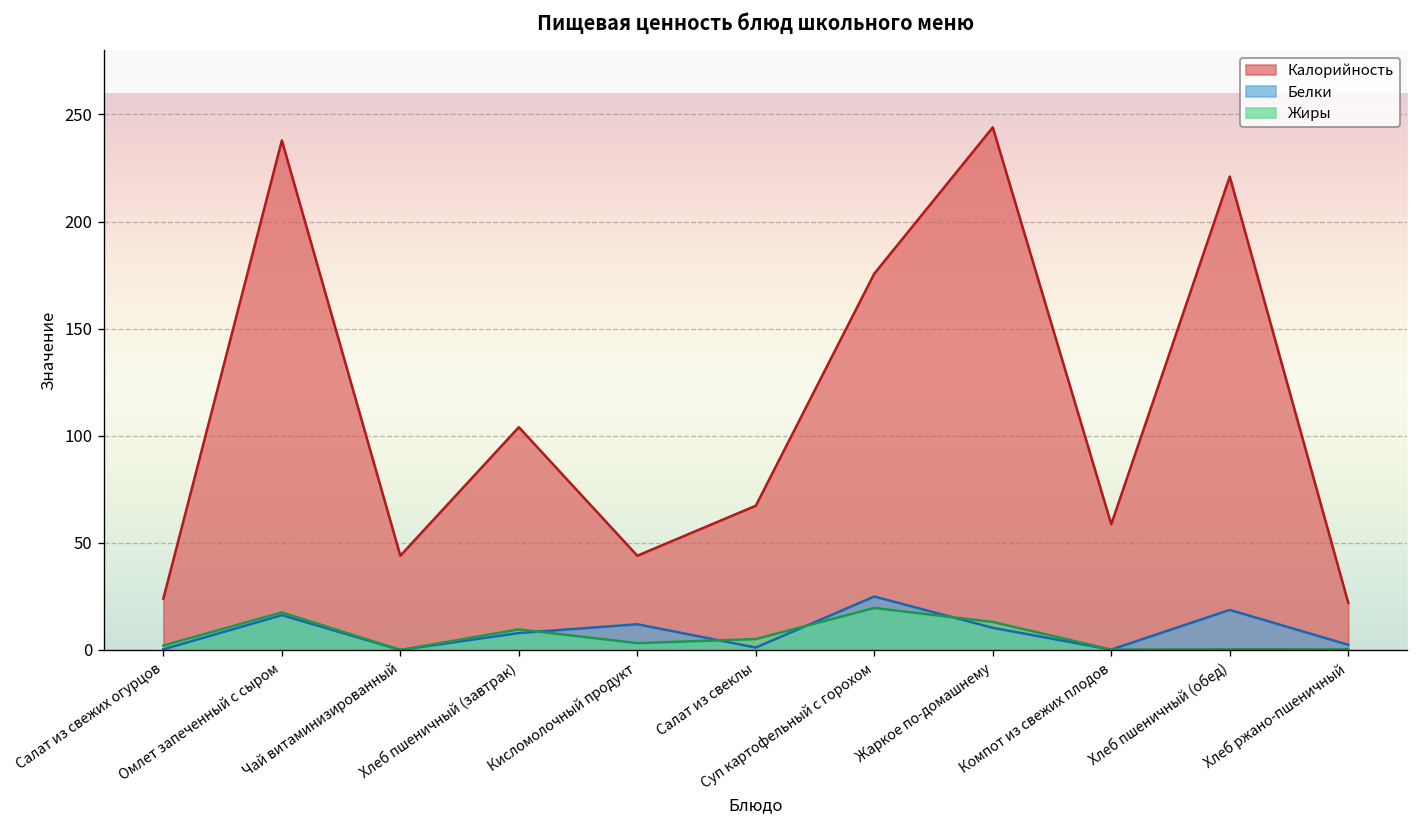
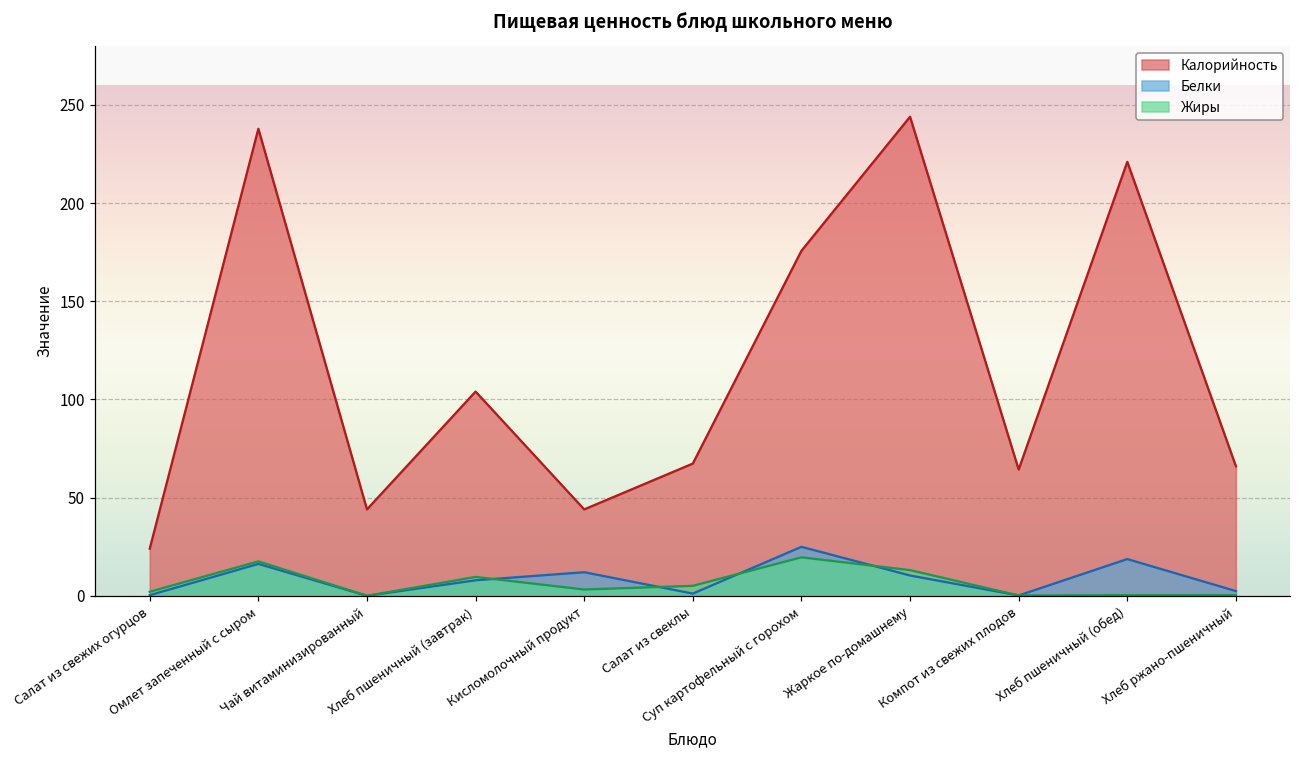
  {
    "Калорийность": {
      "Салат из свежих огурцов": 24,
      "Омлет запеченный с сыром": 238,
      "Чай витаминизированный": 44,
      "Хлеб пшеничный (завтрак)": 104,
      "Кисломолочный продукт": 44,
      "Салат из свеклы": 67,
      "Суп картофельный с горохом": 176,
      "Жаркое по-домашнему": 244,
-     "Компот из свежих плодов": 59,
+     "Компот из свежих плодов": 64,
      "Хлеб пшеничный (обед)": 221,
-     "Хлеб ржано-пшеничный": 22
+     "Хлеб ржано-пшеничный": 66
    },
    "Белки": {
      "Салат из свежих огурцов": 0,
      "Хлеб пшеничный (завтрак)": 8,
      "Кисломолочный продукт": 12,
      "Салат из свеклы": 1,
      "Суп картофельный с горохом": 25,
      "Жаркое по-домашнему": 10,
      "Хлеб пшеничный (обед)": 19,
      "Хлеб ржано-пшеничный": 2
    },
    "Жиры": {
      "Салат из свежих огурцов": 2,
      "Хлеб пшеничный (завтрак)": 10,
      "Кисломолочный продукт": 3,
      "Салат из свеклы": 5,
      "Суп картофельный с горохом": 20,
      "Жаркое по-домашнему": 13,
      "Хлеб пшеничный (обед)": 0,
      "Хлеб ржано-пшеничный": 0
    }
  }
